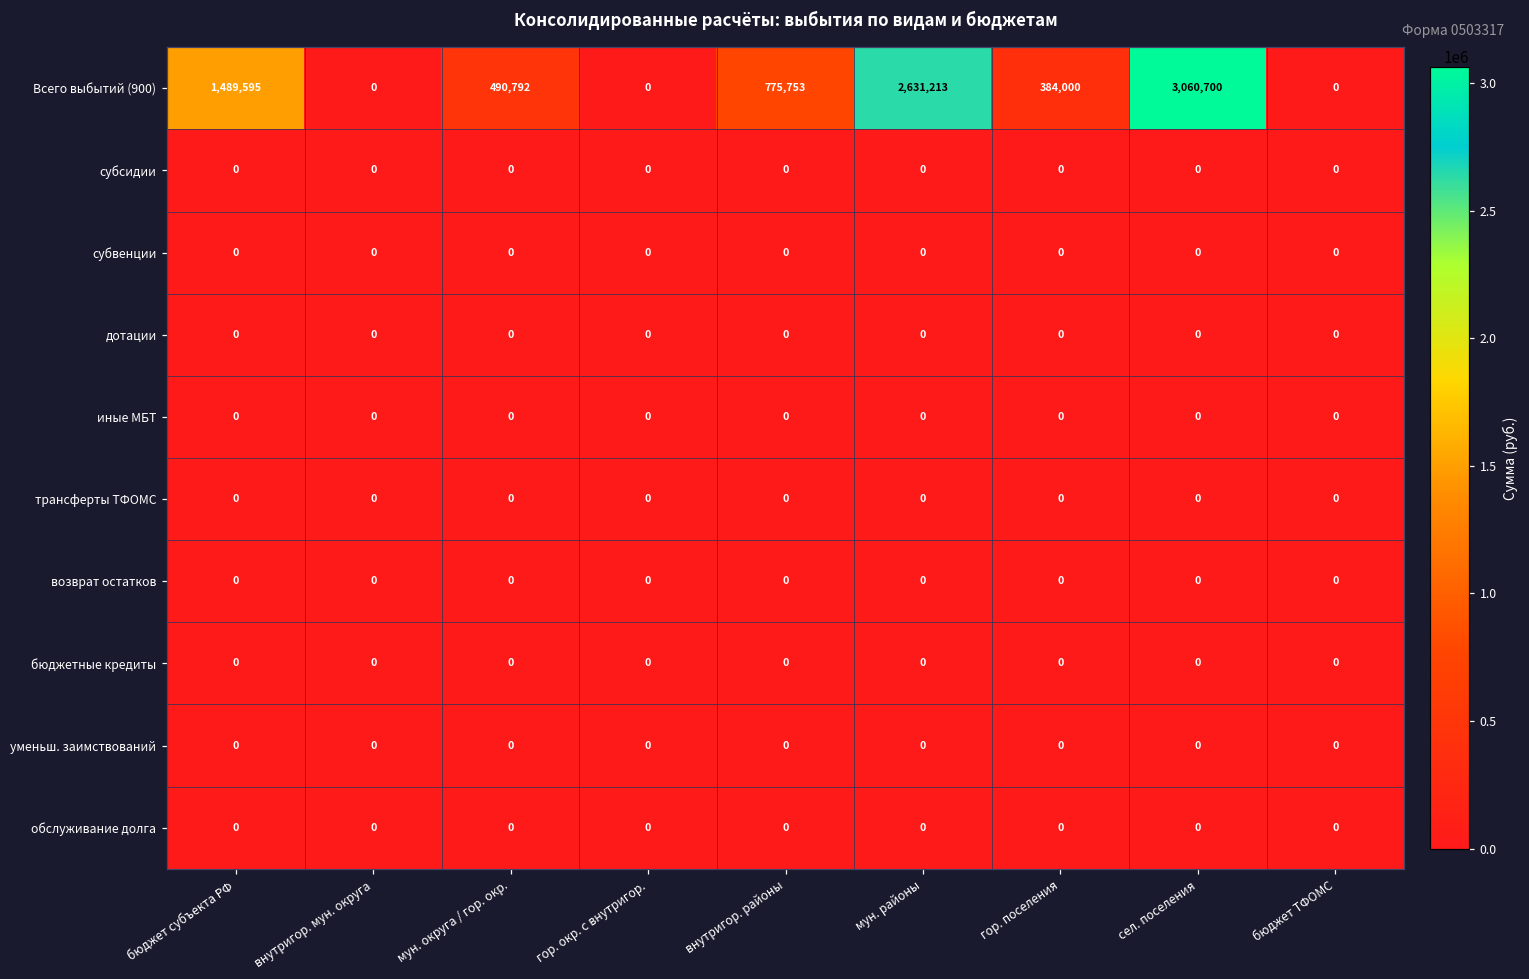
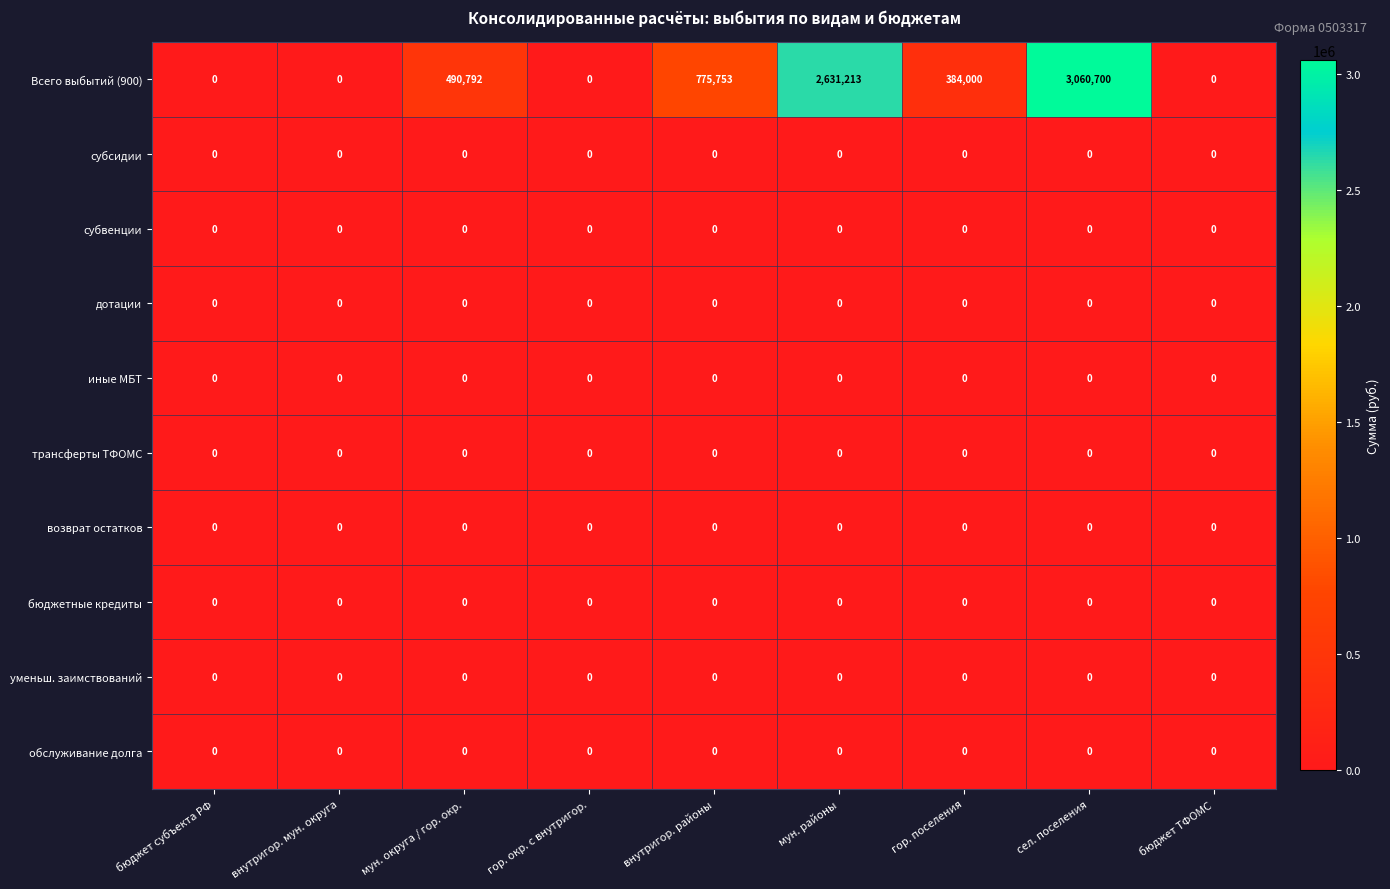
  {
    "Всего выбытий (900)": {
-     "бюджет субъекта РФ": "1,489,595",
+     "бюджет субъекта РФ": "0",
      "внутригор. мун. округа": "0",
      "мун. округа / гор. окр.": "490,792",
      "гор. окр. с внутригор.": "0",
      "внутригор. районы": "775,753",
      "мун. районы": "2,631,213",
      "гор. поселения": "384,000",
      "сел. поселения": "3,060,700",
      "бюджет ТФОМС": "0"
    },
    "субсидии": {
      "бюджет субъекта РФ": "0",
      "внутригор. мун. округа": "0",
      "мун. округа / гор. окр.": "0",
      "гор. окр. с внутригор.": "0",
      "внутригор. районы": "0",
      "мун. районы": "0",
      "гор. поселения": "0",
      "сел. поселения": "0",
      "бюджет ТФОМС": "0"
    },
    "субвенции": {
      "бюджет субъекта РФ": "0",
      "внутригор. мун. округа": "0",
      "мун. округа / гор. окр.": "0",
      "гор. окр. с внутригор.": "0",
      "внутригор. районы": "0",
      "мун. районы": "0",
      "гор. поселения": "0",
      "сел. поселения": "0",
      "бюджет ТФОМС": "0"
    },
    "дотации": {
      "бюджет субъекта РФ": "0",
      "внутригор. мун. округа": "0",
      "мун. округа / гор. окр.": "0",
      "гор. окр. с внутригор.": "0",
      "внутригор. районы": "0",
      "мун. районы": "0",
      "гор. поселения": "0",
      "сел. поселения": "0",
      "бюджет ТФОМС": "0"
    },
    "иные МБТ": {
      "бюджет субъекта РФ": "0",
      "внутригор. мун. округа": "0",
      "мун. округа / гор. окр.": "0",
      "гор. окр. с внутригор.": "0",
      "внутригор. районы": "0",
      "мун. районы": "0",
      "гор. поселения": "0",
      "сел. поселения": "0",
      "бюджет ТФОМС": "0"
    },
    "трансферты ТФОМС": {
      "бюджет субъекта РФ": "0",
      "внутригор. мун. округа": "0",
      "мун. округа / гор. окр.": "0",
      "гор. окр. с внутригор.": "0",
      "внутригор. районы": "0",
      "мун. районы": "0",
      "гор. поселения": "0",
      "сел. поселения": "0",
      "бюджет ТФОМС": "0"
    },
    "возврат остатков": {
      "бюджет субъекта РФ": "0",
      "внутригор. мун. округа": "0",
      "мун. округа / гор. окр.": "0",
      "гор. окр. с внутригор.": "0",
      "внутригор. районы": "0",
      "мун. районы": "0",
      "гор. поселения": "0",
      "сел. поселения": "0",
      "бюджет ТФОМС": "0"
    },
    "бюджетные кредиты": {
      "бюджет субъекта РФ": "0",
      "внутригор. мун. округа": "0",
      "мун. округа / гор. окр.": "0",
      "гор. окр. с внутригор.": "0",
      "внутригор. районы": "0",
      "мун. районы": "0",
      "гор. поселения": "0",
      "сел. поселения": "0",
      "бюджет ТФОМС": "0"
    },
    "уменьш. заимствований": {
      "бюджет субъекта РФ": "0",
      "внутригор. мун. округа": "0",
      "мун. округа / гор. окр.": "0",
      "гор. окр. с внутригор.": "0",
      "внутригор. районы": "0",
      "мун. районы": "0",
      "гор. поселения": "0",
      "сел. поселения": "0",
      "бюджет ТФОМС": "0"
    },
    "обслуживание долга": {
      "бюджет субъекта РФ": "0",
      "внутригор. мун. округа": "0",
      "мун. округа / гор. окр.": "0",
      "гор. окр. с внутригор.": "0",
      "внутригор. районы": "0",
      "мун. районы": "0",
      "гор. поселения": "0",
      "сел. поселения": "0",
      "бюджет ТФОМС": "0"
    }
  }
